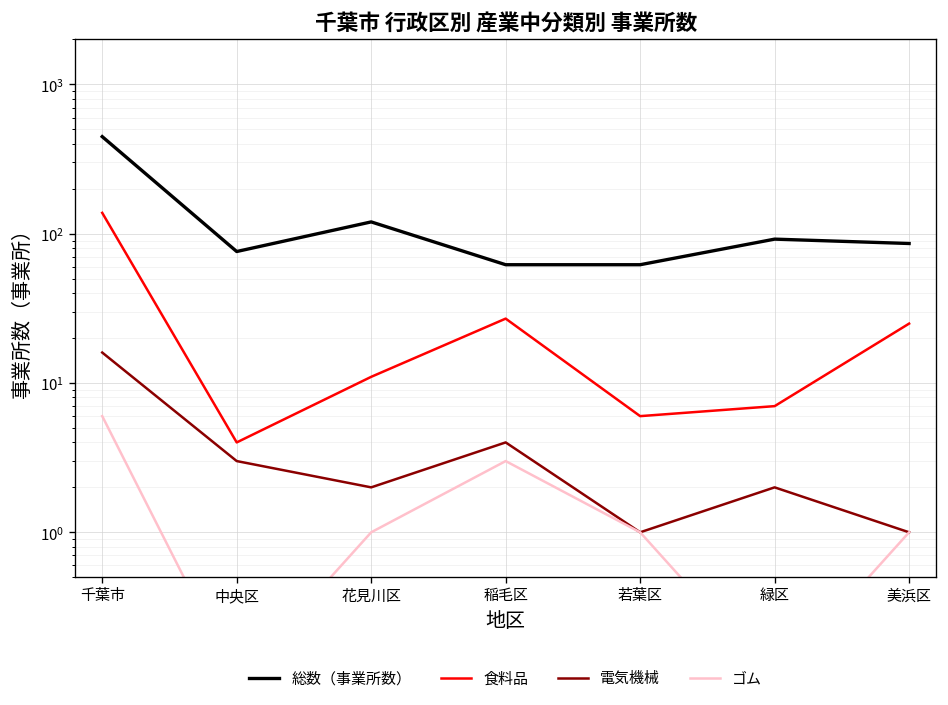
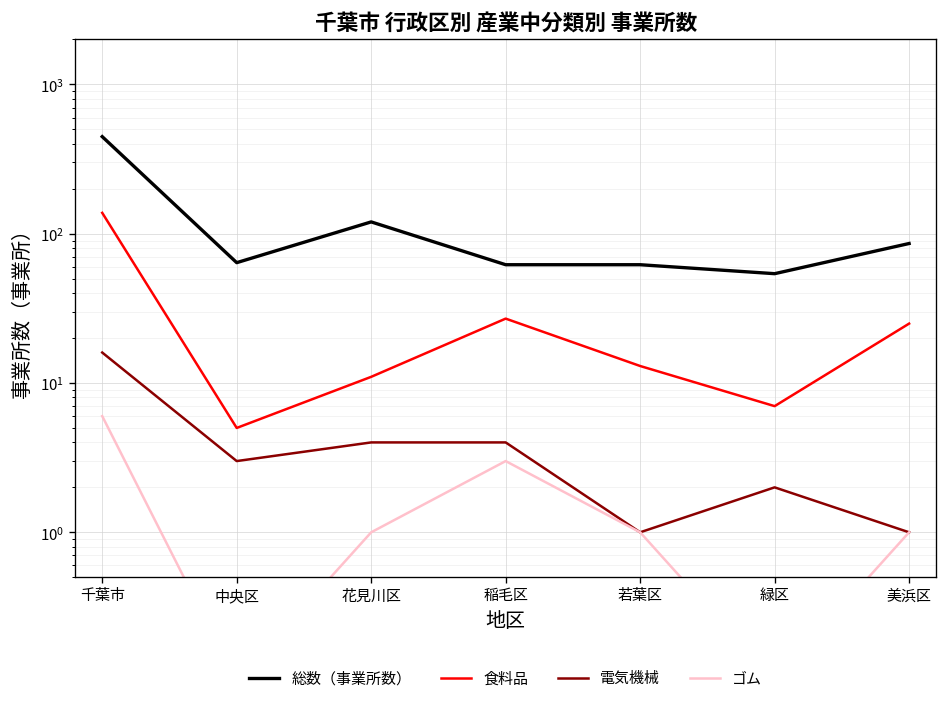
  {
    "総数（事業所数）": {
      "千葉市": 450,
-     "中央区": 80,
+     "中央区": 60,
      "花見川区": 120,
      "稲毛区": 60,
      "若葉区": 60,
-     "緑区": 90,
+     "緑区": 54,
      "美浜区": 90
    },
    "食料品": {
      "千葉市": 140,
-     "中央区": 4,
+     "中央区": 5,
      "花見川区": 11,
      "稲毛区": 27,
-     "若葉区": 6,
+     "若葉区": 13,
      "緑区": 7,
      "美浜区": 25
    },
    "電気機械": {
      "千葉市": 16,
      "中央区": 3,
-     "花見川区": 2,
+     "花見川区": 4,
      "稲毛区": 4,
      "緑区": 2
    },
    "ゴム": {
      "千葉市": 6,
      "花見川区": 1,
      "稲毛区": 3
    }
  }
